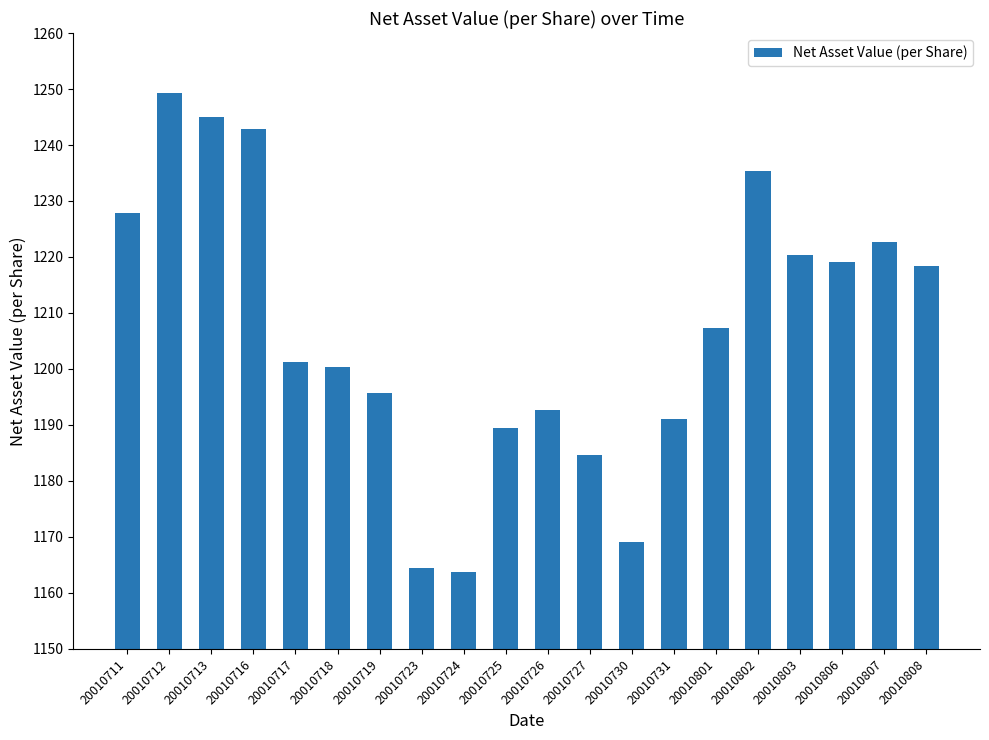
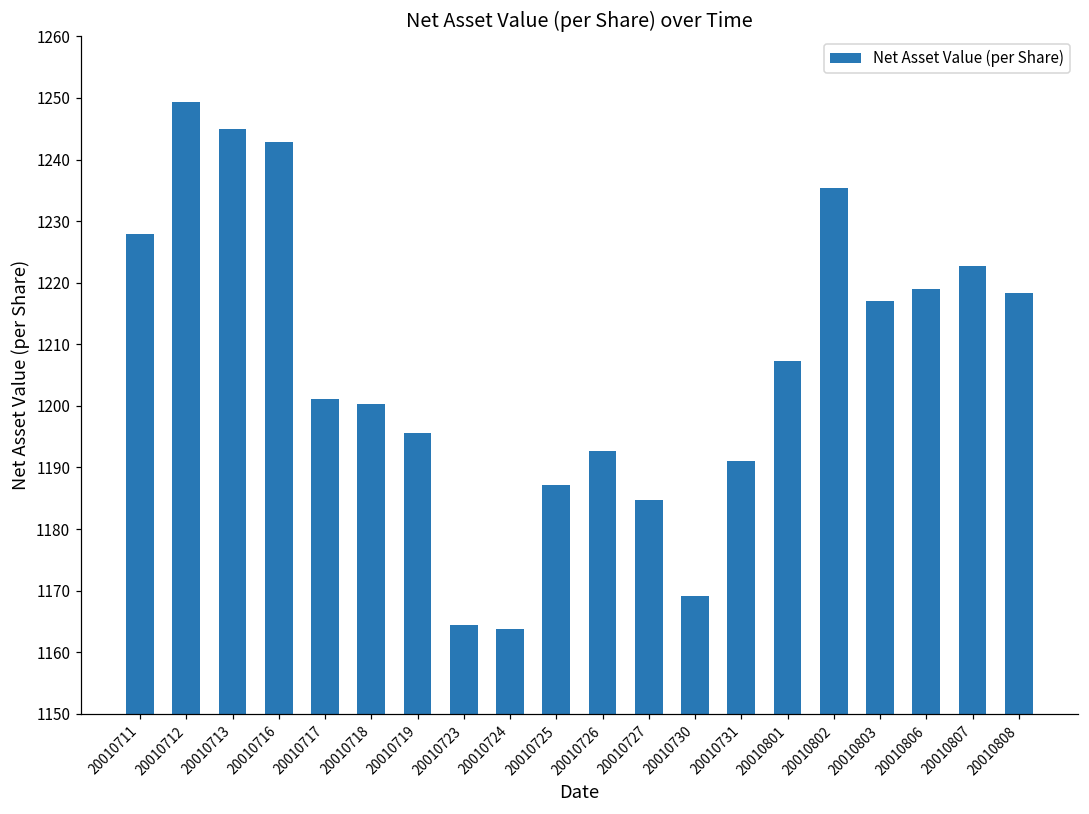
  {
    "20010711": 1228,
    "20010712": 1249,
    "20010713": 1245,
    "20010716": 1243,
    "20010717": 1201,
    "20010718": 1200,
    "20010719": 1196,
    "20010723": 1164,
    "20010724": 1164,
-   "20010725": 1190,
+   "20010725": 1187,
    "20010726": 1193,
    "20010727": 1185,
    "20010730": 1169,
    "20010731": 1191,
    "20010801": 1207,
    "20010802": 1235,
-   "20010803": 1220,
+   "20010803": 1217,
    "20010806": 1219,
    "20010807": 1223,
    "20010808": 1218
  }
